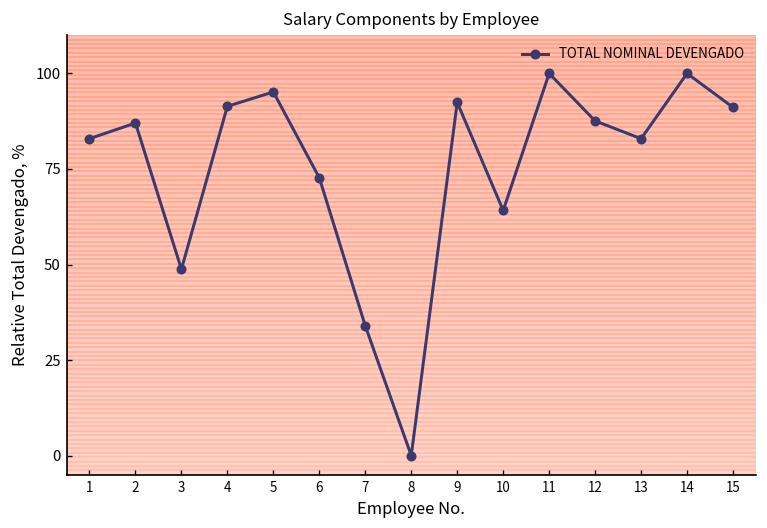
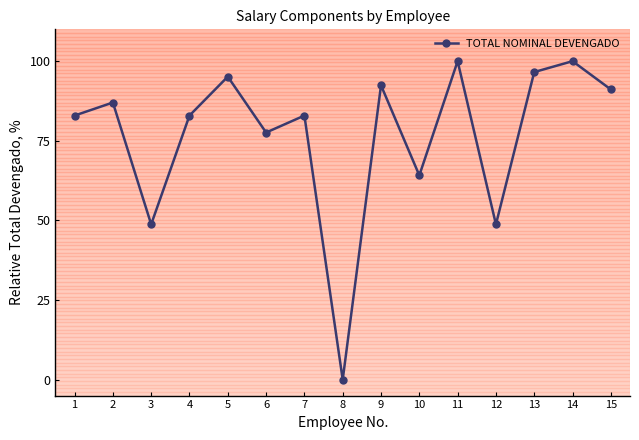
  {
    "1": 83,
    "2": 87,
    "3": 49,
-   "4": 91,
+   "4": 83,
    "5": 95,
-   "6": 73,
-   "7": 34,
+   "6": 78,
+   "7": 83,
    "8": 0,
    "9": 92,
    "10": 64,
    "11": 100,
-   "12": 88,
-   "13": 83,
+   "12": 49,
+   "13": 97,
    "14": 100,
    "15": 91
  }
